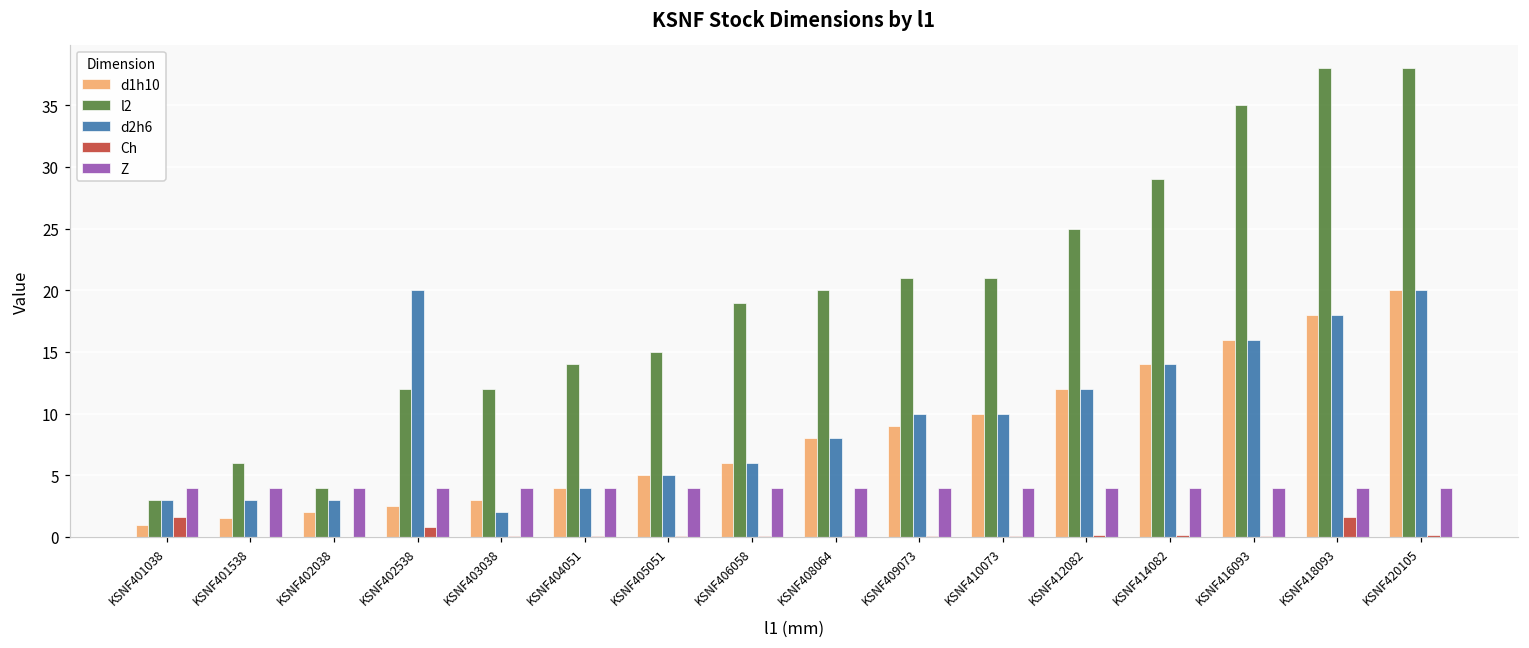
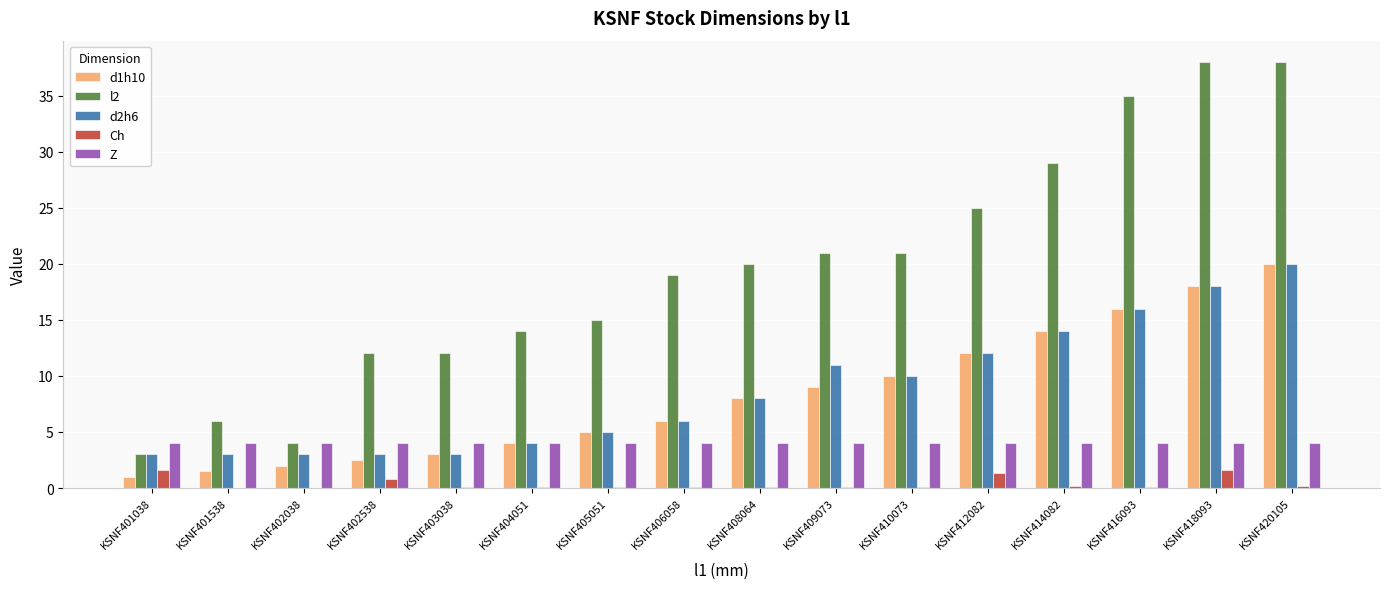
  {
    "d1h10": {
      "KSNF401038": 1.0,
      "KSNF401538": 1.5,
      "KSNF402038": 2.0,
      "KSNF402538": 2.5,
      "KSNF403038": 3.0,
      "KSNF404051": 4.0,
      "KSNF405051": 5.0,
      "KSNF406058": 6.0,
      "KSNF408064": 8.0,
      "KSNF409073": 9.0,
      "KSNF410073": 10.0,
      "KSNF412082": 12.0,
      "KSNF414082": 14.0,
      "KSNF416093": 16.0,
      "KSNF418093": 18.0,
      "KSNF420105": 20.0
    },
    "l2": {
      "KSNF401038": 3.0,
      "KSNF401538": 6.0,
      "KSNF402038": 4.0,
      "KSNF402538": 12.0,
      "KSNF403038": 12.0,
      "KSNF404051": 14.0,
      "KSNF405051": 15.0,
      "KSNF406058": 19.0,
      "KSNF408064": 20.0,
      "KSNF409073": 21.0,
      "KSNF410073": 21.0,
      "KSNF412082": 25.0,
      "KSNF414082": 29.0,
      "KSNF416093": 35.0,
      "KSNF418093": 38.0,
      "KSNF420105": 38.0
    },
    "d2h6": {
      "KSNF401038": 3,
      "KSNF401538": 3,
      "KSNF402038": 3,
-     "KSNF402538": 20,
-     "KSNF403038": 2,
+     "KSNF402538": 3,
+     "KSNF403038": 3,
      "KSNF404051": 4,
      "KSNF405051": 5,
      "KSNF406058": 6,
      "KSNF408064": 8,
-     "KSNF409073": 10,
+     "KSNF409073": 11,
      "KSNF410073": 10,
      "KSNF412082": 12,
      "KSNF414082": 14,
      "KSNF416093": 16,
      "KSNF418093": 18,
      "KSNF420105": 20
    },
    "Ch": {
      "KSNF401038": 1.6,
      "KSNF401538": 0.0,
      "KSNF402038": 0.0,
      "KSNF402538": 0.8,
-     "KSNF412082": 0.2,
+     "KSNF412082": 1.3,
      "KSNF418093": 1.6
    },
    "Z": {
      "KSNF401038": 4.0,
      "KSNF401538": 4.0,
      "KSNF402038": 4.0,
      "KSNF402538": 4.0,
      "KSNF403038": 4.0,
      "KSNF404051": 4.0,
      "KSNF405051": 4.0,
      "KSNF406058": 4.0,
      "KSNF408064": 4.0,
      "KSNF409073": 4.0,
      "KSNF410073": 4.0,
      "KSNF412082": 4.0,
      "KSNF414082": 4.0,
      "KSNF416093": 4.0,
      "KSNF418093": 4.0,
      "KSNF420105": 4.0
    }
  }
